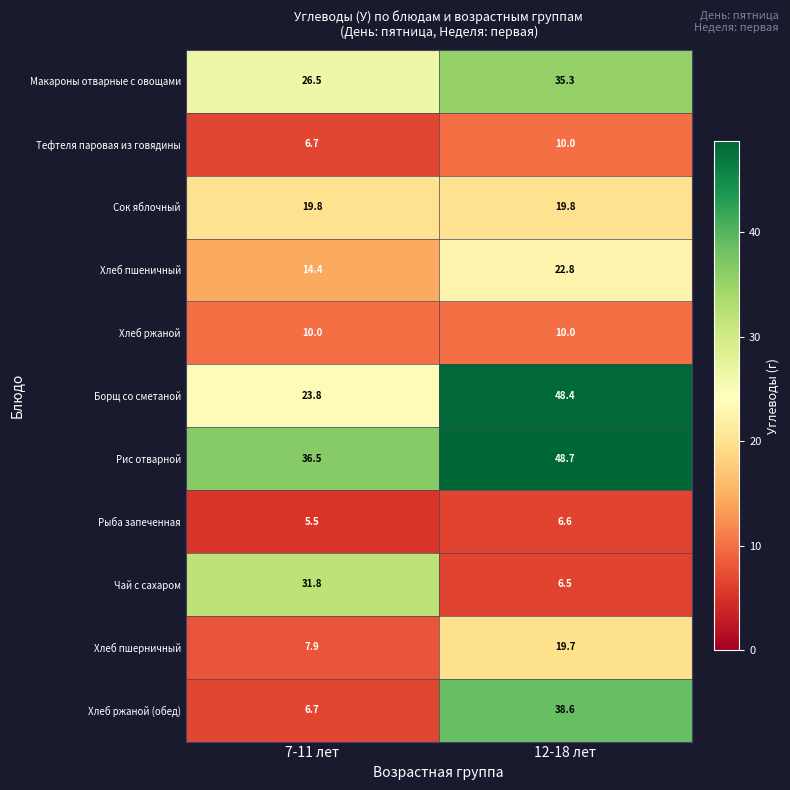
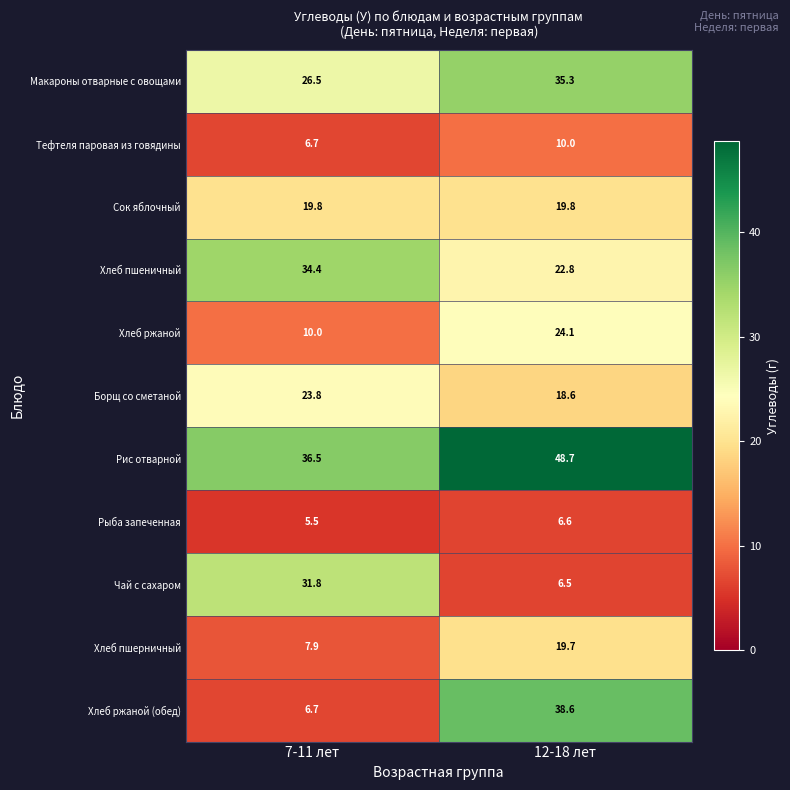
  {
    "Макароны отварные с овощами": {
      "7-11 лет": 26.5,
      "12-18 лет": 35.3
    },
    "Тефтеля паровая из говядины": {
      "7-11 лет": 6.7,
      "12-18 лет": 10.0
    },
    "Сок яблочный": {
      "7-11 лет": 19.8,
      "12-18 лет": 19.8
    },
    "Хлеб пшеничный": {
-     "7-11 лет": 14.4,
+     "7-11 лет": 34.4,
      "12-18 лет": 22.8
    },
    "Хлеб ржаной": {
      "7-11 лет": 10.0,
-     "12-18 лет": 10.0
+     "12-18 лет": 24.1
    },
    "Борщ со сметаной": {
      "7-11 лет": 23.8,
-     "12-18 лет": 48.4
+     "12-18 лет": 18.6
    },
    "Рис отварной": {
      "7-11 лет": 36.5,
      "12-18 лет": 48.7
    },
    "Рыба запеченная": {
      "7-11 лет": 5.5,
      "12-18 лет": 6.6
    },
    "Чай с сахаром": {
      "7-11 лет": 31.8,
      "12-18 лет": 6.5
    },
    "Хлеб пшерничный": {
      "7-11 лет": 7.9,
      "12-18 лет": 19.7
    },
    "Хлеб ржаной (обед)": {
      "7-11 лет": 6.7,
      "12-18 лет": 38.6
    }
  }
